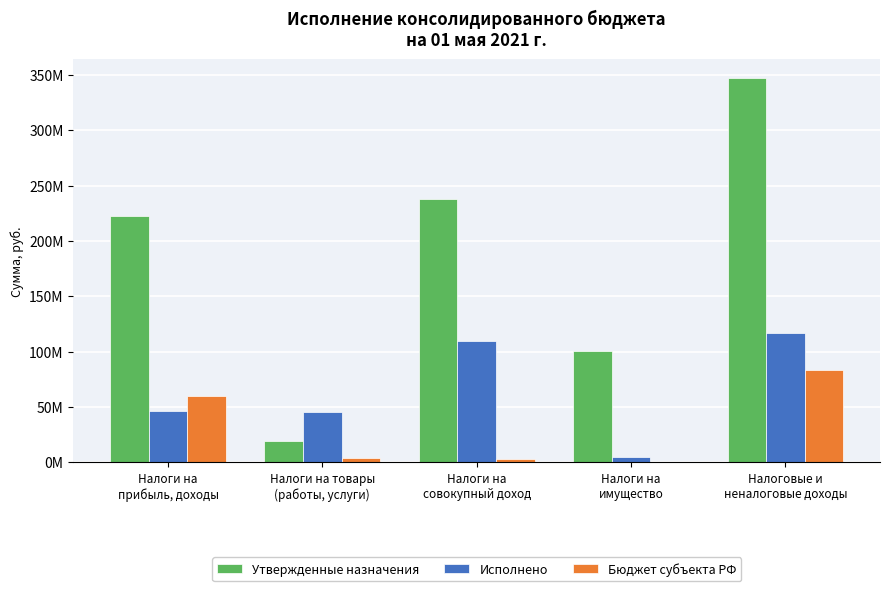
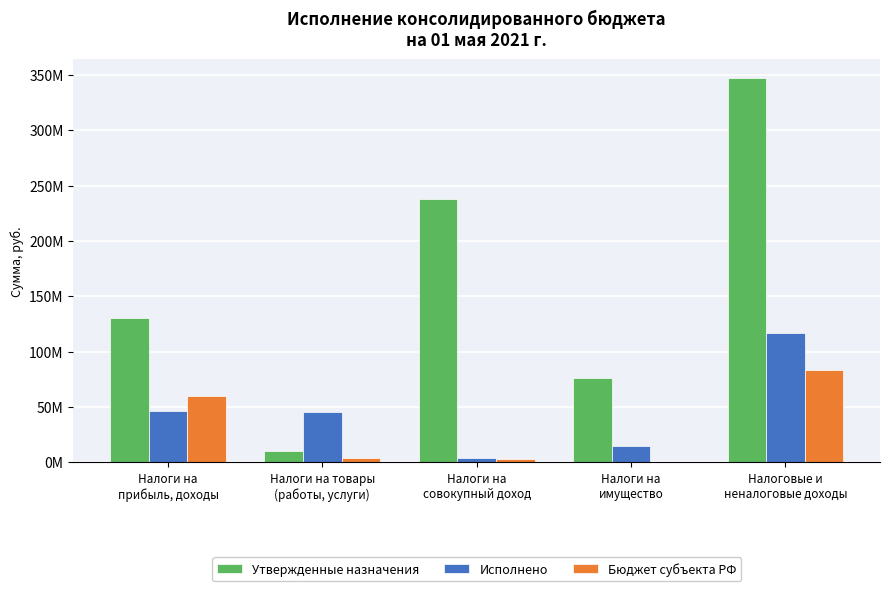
  {
    "Утвержденные назначения": {
-     "Налоги на прибыль, доходы": 222000000,
-     "Налоги на товары (работы, услуги)": 19000000,
+     "Налоги на прибыль, доходы": 131000000,
+     "Налоги на товары (работы, услуги)": 11000000,
      "Налоги на совокупный доход": 238000000,
-     "Налоги на имущество": 100000000,
+     "Налоги на имущество": 76000000,
      "Налоговые и неналоговые доходы": 347000000
    },
    "Исполнено": {
      "Налоги на прибыль, доходы": 47000000,
      "Налоги на товары (работы, услуги)": 46000000,
-     "Налоги на совокупный доход": 110000000,
-     "Налоги на имущество": 5000000,
+     "Налоги на совокупный доход": 4000000,
+     "Налоги на имущество": 15000000,
      "Налоговые и неналоговые доходы": 117000000
    },
    "Бюджет субъекта РФ": {
      "Налоги на прибыль, доходы": 60000000,
      "Налоги на товары (работы, услуги)": 4000000,
      "Налоги на совокупный доход": 3000000,
      "Налоги на имущество": 0,
      "Налоговые и неналоговые доходы": 83000000
    }
  }
